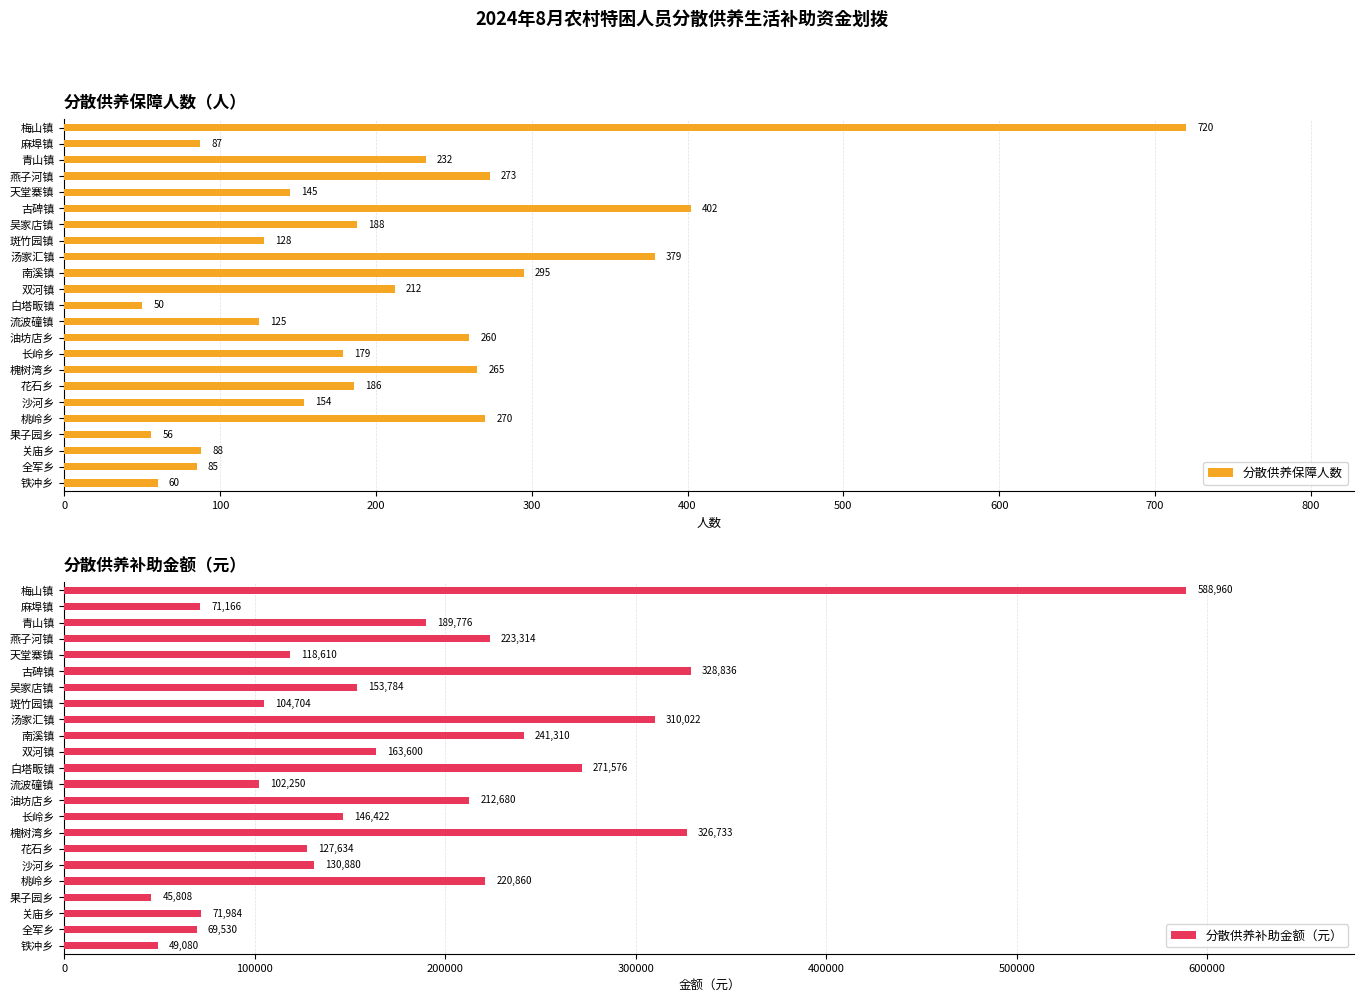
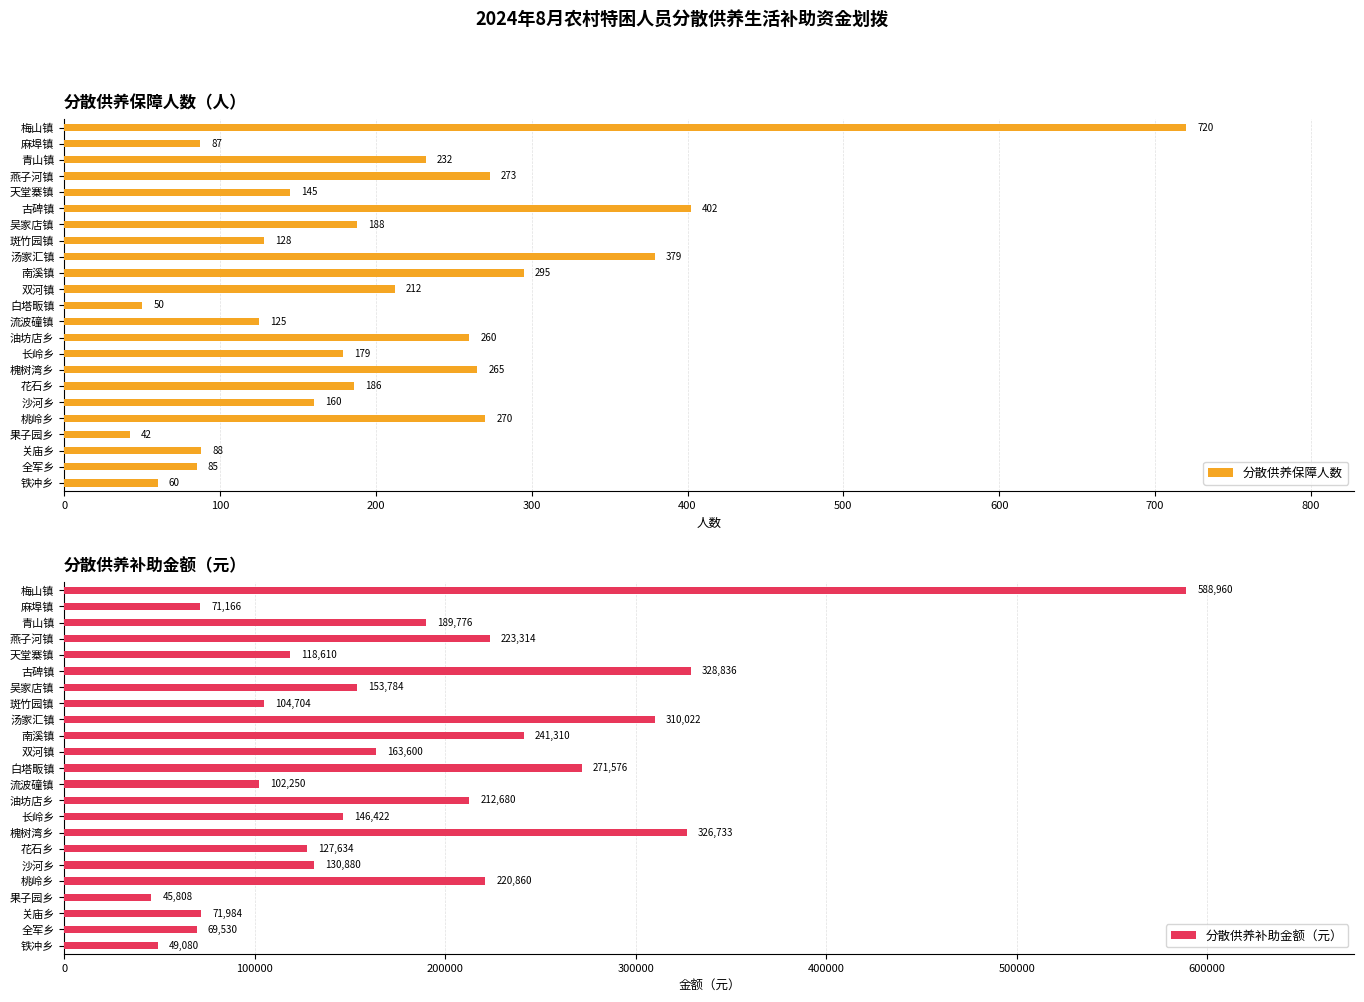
  {
    "分散供养保障人数（人）": {
      "梅山镇": "720",
      "麻埠镇": "87",
      "青山镇": "232",
      "燕子河镇": "273",
      "天堂寨镇": "145",
      "古碑镇": "402",
      "吴家店镇": "188",
      "斑竹园镇": "128",
      "汤家汇镇": "379",
      "南溪镇": "295",
      "双河镇": "212",
      "白塔畈镇": "50",
      "流波䃥镇": "125",
      "油坊店乡": "260",
      "长岭乡": "179",
      "槐树湾乡": "265",
      "花石乡": "186",
-     "沙河乡": "154",
+     "沙河乡": "160",
      "桃岭乡": "270",
-     "果子园乡": "56",
+     "果子园乡": "42",
      "关庙乡": "88",
      "全军乡": "85",
      "铁冲乡": "60"
    },
    "分散供养补助金额（元）": {
      "梅山镇": "588,960",
      "麻埠镇": "71,166",
      "青山镇": "189,776",
      "燕子河镇": "223,314",
      "天堂寨镇": "118,610",
      "古碑镇": "328,836",
      "吴家店镇": "153,784",
      "斑竹园镇": "104,704",
      "汤家汇镇": "310,022",
      "南溪镇": "241,310",
      "双河镇": "163,600",
      "白塔畈镇": "271,576",
      "流波䃥镇": "102,250",
      "油坊店乡": "212,680",
      "长岭乡": "146,422",
      "槐树湾乡": "326,733",
      "花石乡": "127,634",
      "沙河乡": "130,880",
      "桃岭乡": "220,860",
      "果子园乡": "45,808",
      "关庙乡": "71,984",
      "全军乡": "69,530",
      "铁冲乡": "49,080"
    }
  }
